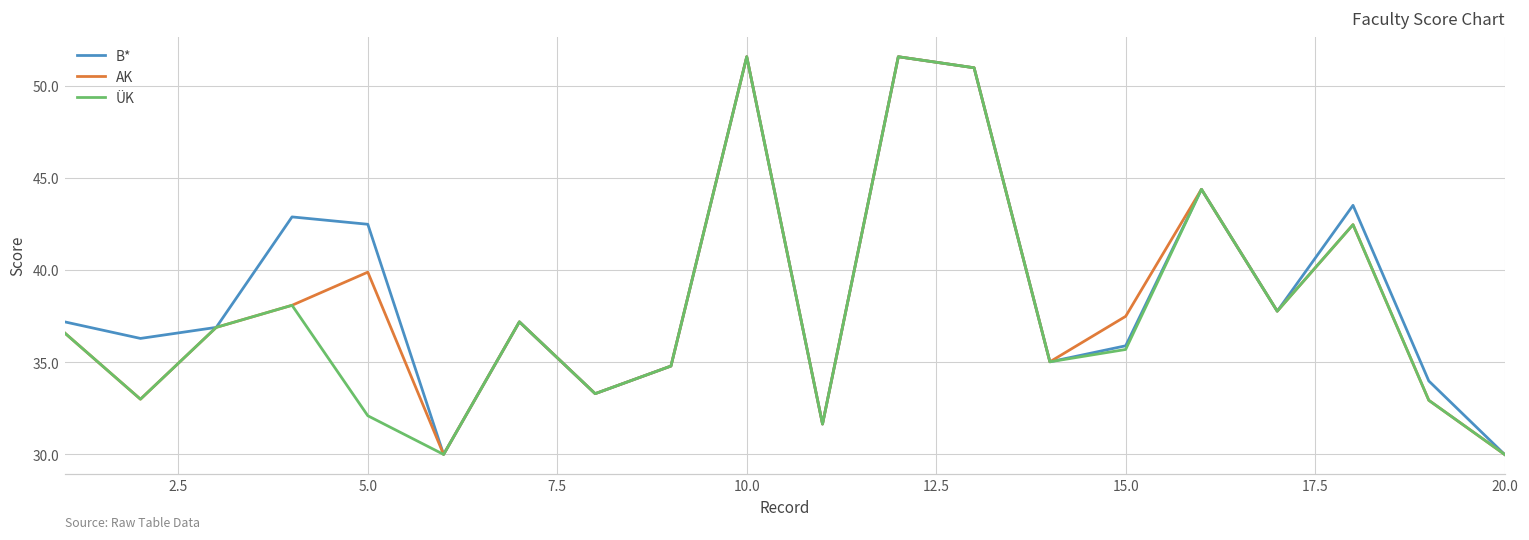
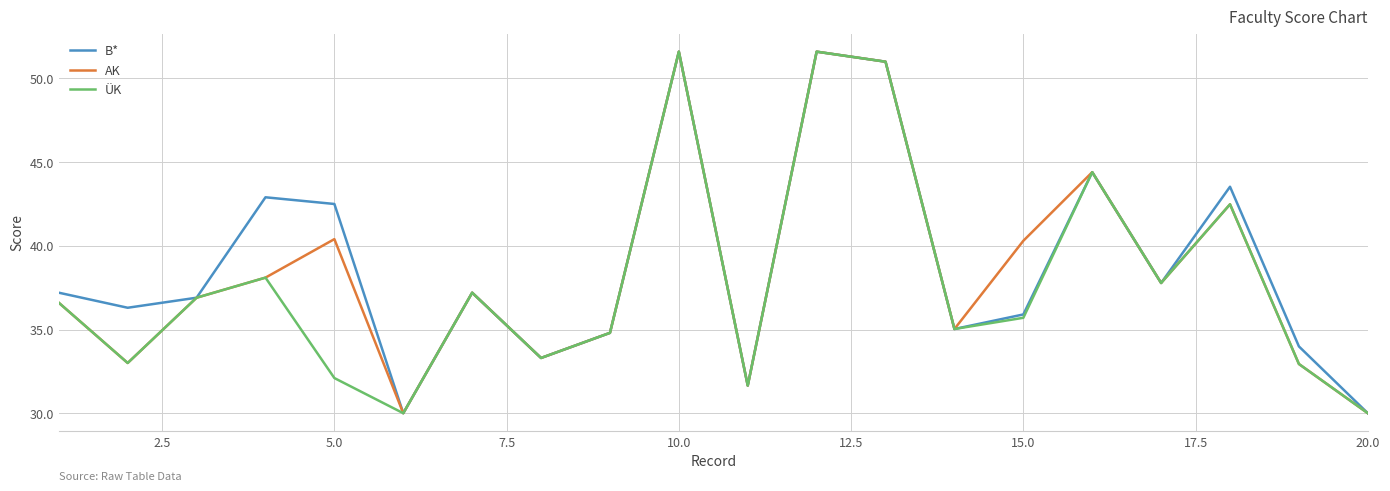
  {
    "B*": {
      "5.0": 42.5,
      "15.0": 35.9
    },
    "AK": {
-     "5.0": 39.9,
-     "15.0": 37.5
+     "5.0": 40.4,
+     "15.0": 40.3
    },
    "ÜK": {
      "5.0": 32.1,
      "15.0": 35.7
    }
  }
